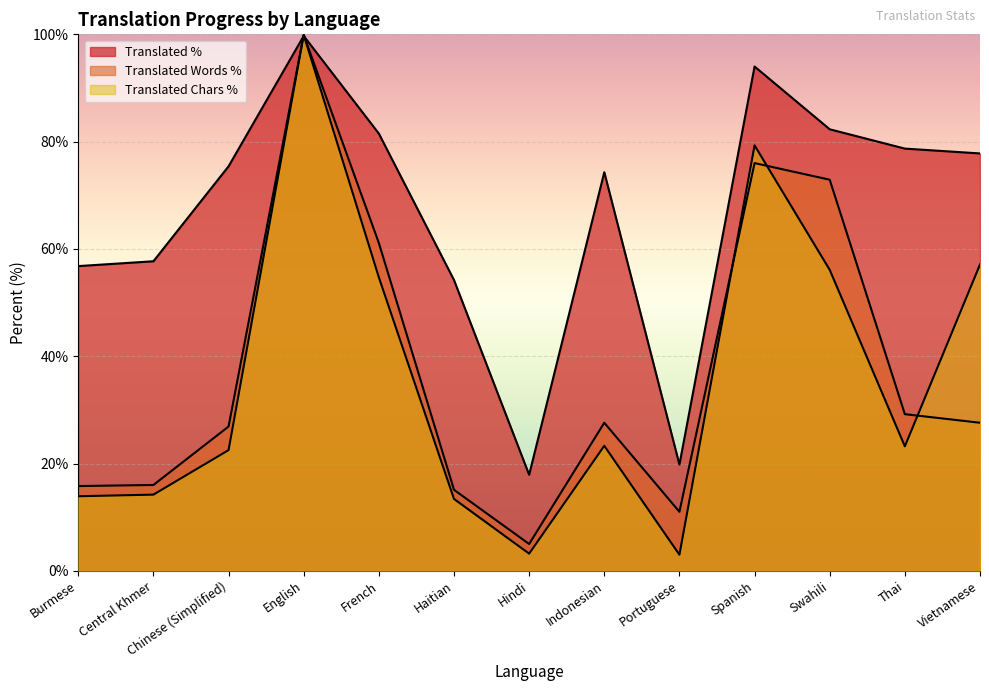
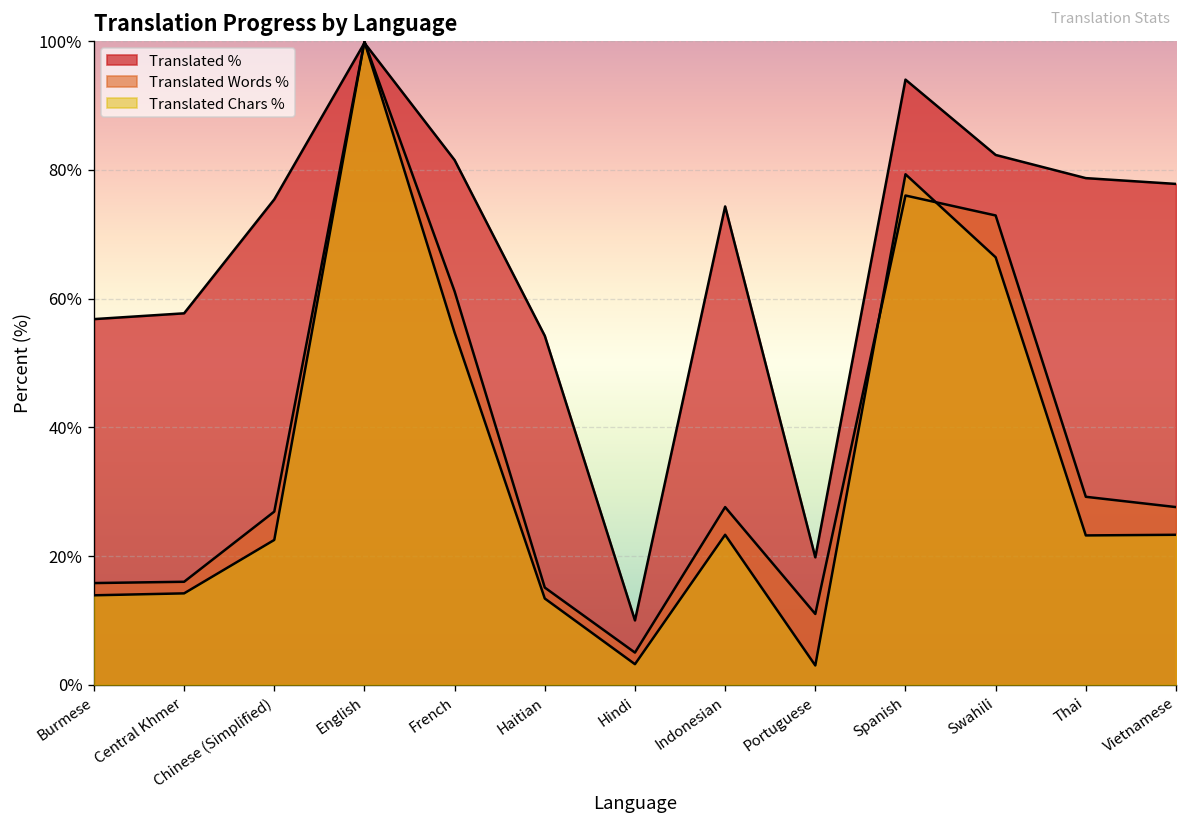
  {
    "Translated %": {
      "Burmese": "57%",
      "Central Khmer": "58%",
      "Chinese (Simplified)": "75%",
      "French": "82%",
      "Haitian": "54%",
-     "Hindi": "18%",
+     "Hindi": "10%",
      "Indonesian": "74%",
      "Portuguese": "20%",
      "Spanish": "94%",
      "Swahili": "82%",
      "Thai": "79%",
      "Vietnamese": "78%"
    },
    "Translated Words %": {
      "Burmese": "16%",
      "Central Khmer": "16%",
      "Chinese (Simplified)": "27%",
      "French": "61%",
      "Haitian": "15%",
      "Hindi": "5%",
      "Indonesian": "28%",
      "Portuguese": "11%",
      "Spanish": "76%",
      "Swahili": "73%",
      "Thai": "29%",
      "Vietnamese": "28%"
    },
    "Translated Chars %": {
      "Burmese": "14%",
      "Central Khmer": "14%",
      "Chinese (Simplified)": "23%",
      "French": "55%",
      "Haitian": "13%",
      "Hindi": "3%",
      "Indonesian": "23%",
      "Portuguese": "3%",
      "Spanish": "79%",
-     "Swahili": "56%",
+     "Swahili": "66%",
      "Thai": "23%",
-     "Vietnamese": "57%"
+     "Vietnamese": "23%"
    }
  }
